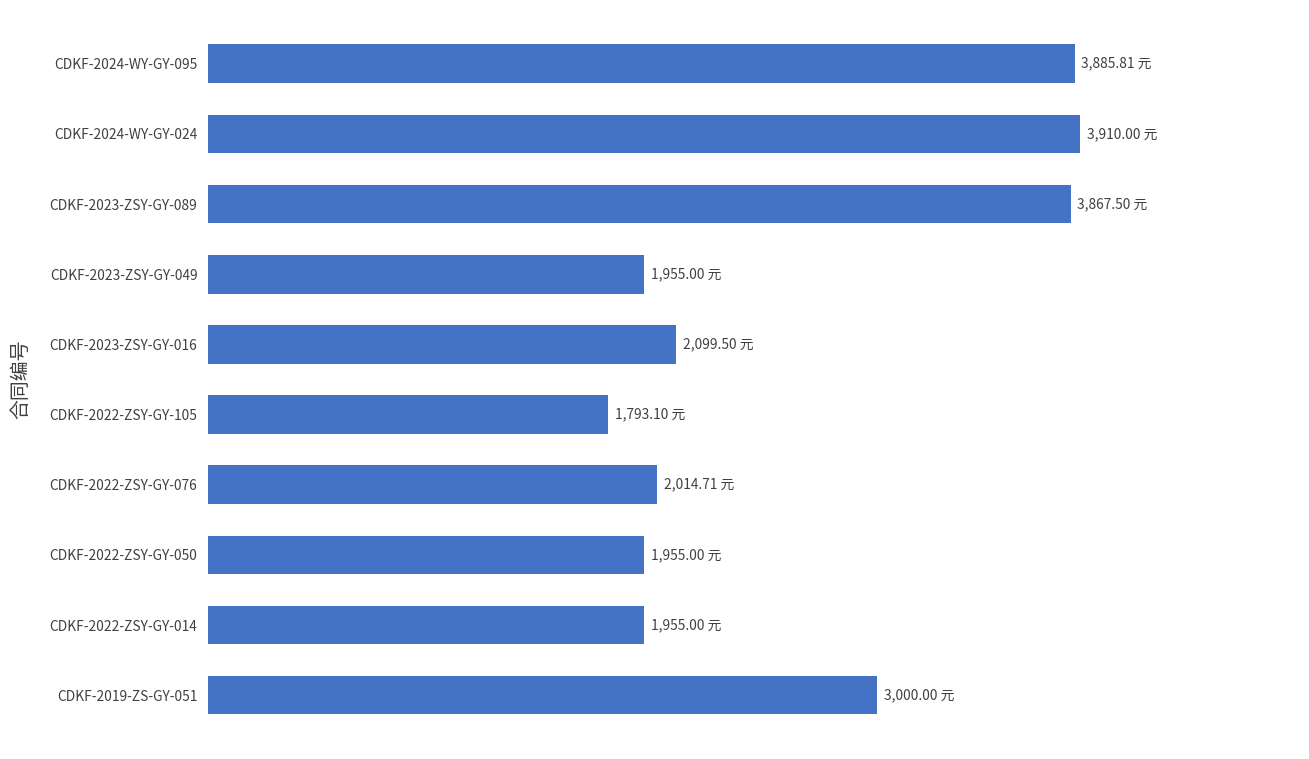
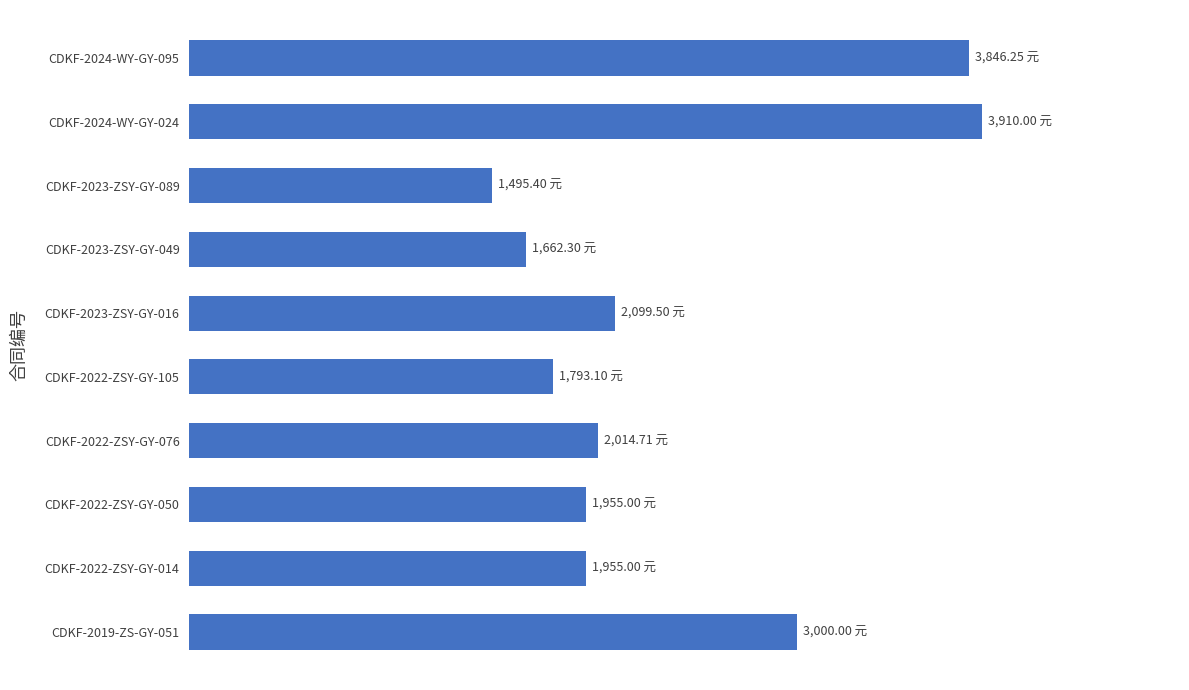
  {
-   "CDKF-2024-WY-GY-095": "3,885.81",
+   "CDKF-2024-WY-GY-095": "3,846.25",
    "CDKF-2024-WY-GY-024": "3,910.00",
-   "CDKF-2023-ZSY-GY-089": "3,867.50",
-   "CDKF-2023-ZSY-GY-049": "1,955.00",
+   "CDKF-2023-ZSY-GY-089": "1,495.40",
+   "CDKF-2023-ZSY-GY-049": "1,662.30",
    "CDKF-2023-ZSY-GY-016": "2,099.50",
    "CDKF-2022-ZSY-GY-105": "1,793.10",
    "CDKF-2022-ZSY-GY-076": "2,014.71",
    "CDKF-2022-ZSY-GY-050": "1,955.00",
    "CDKF-2022-ZSY-GY-014": "1,955.00",
    "CDKF-2019-ZS-GY-051": "3,000.00"
  }
